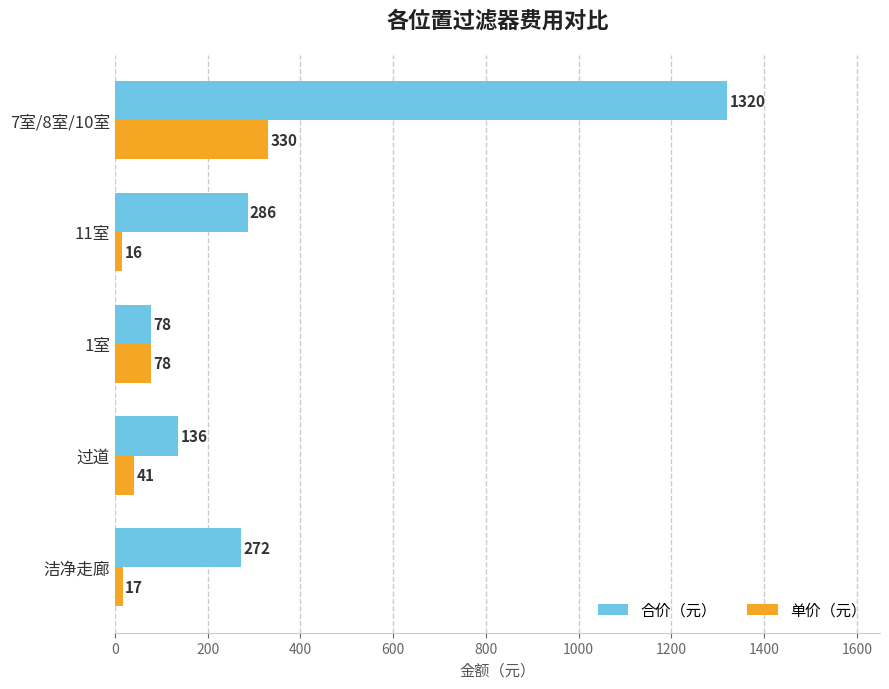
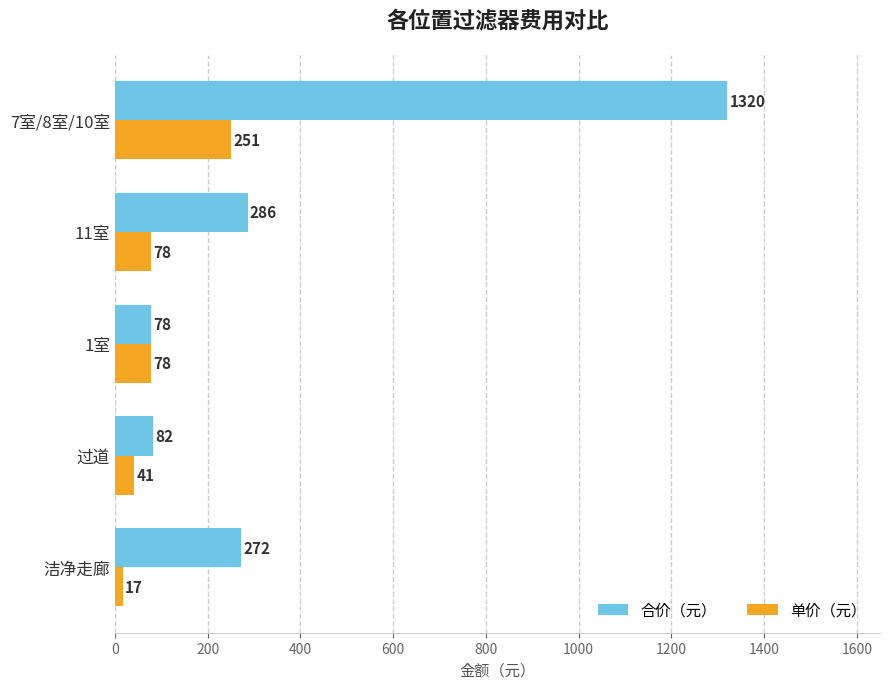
  {
    "合价（元）": {
      "7室/8室/10室": 1320,
      "11室": 286,
      "1室": 78,
-     "过道": 136,
+     "过道": 82,
      "洁净走廊": 272
    },
    "单价（元）": {
-     "7室/8室/10室": 330,
-     "11室": 16,
+     "7室/8室/10室": 251,
+     "11室": 78,
      "1室": 78,
      "过道": 41,
      "洁净走廊": 17
    }
  }
